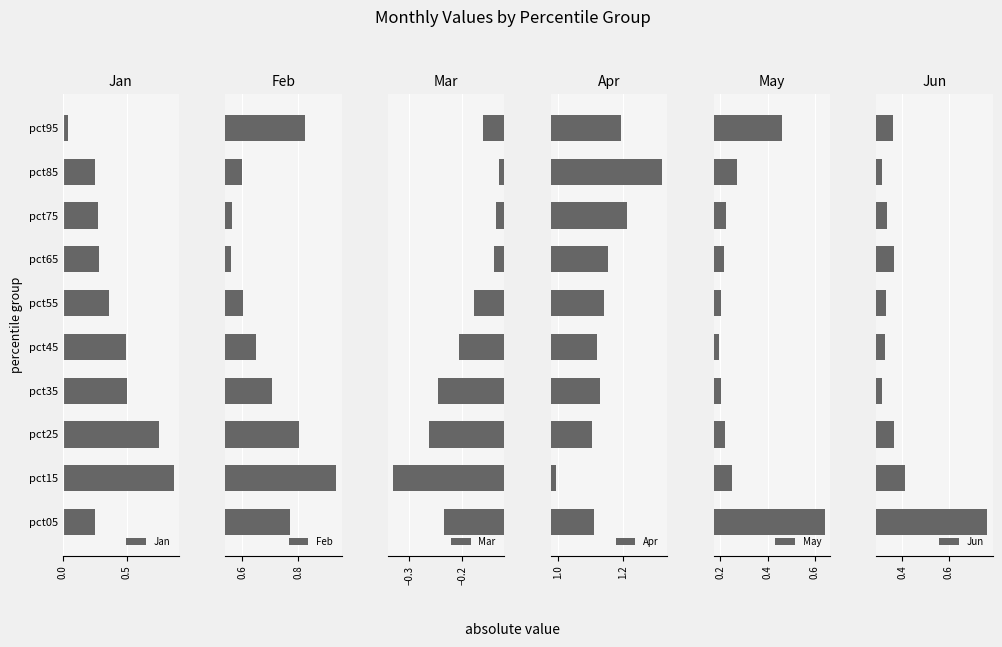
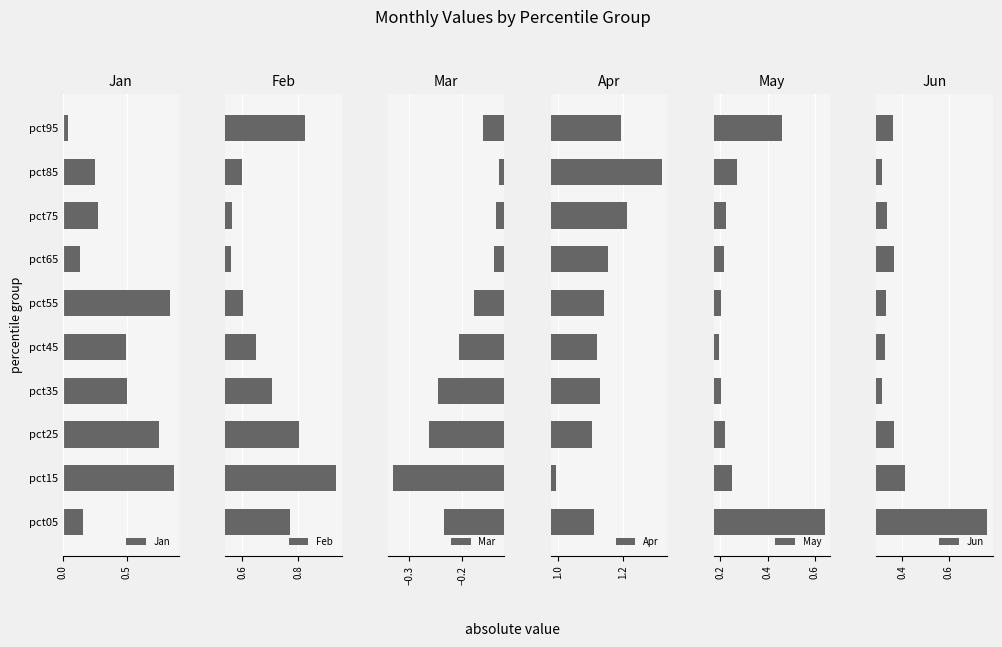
  {
    "Jan": {
      "pct95": 0.04,
      "pct85": 0.25,
      "pct75": 0.28,
-     "pct65": 0.28,
-     "pct55": 0.36,
+     "pct65": 0.14,
+     "pct55": 0.84,
      "pct45": 0.50,
      "pct35": 0.50,
      "pct25": 0.76,
      "pct15": 0.87,
-     "pct05": 0.25
+     "pct05": 0.16
    }
  }
